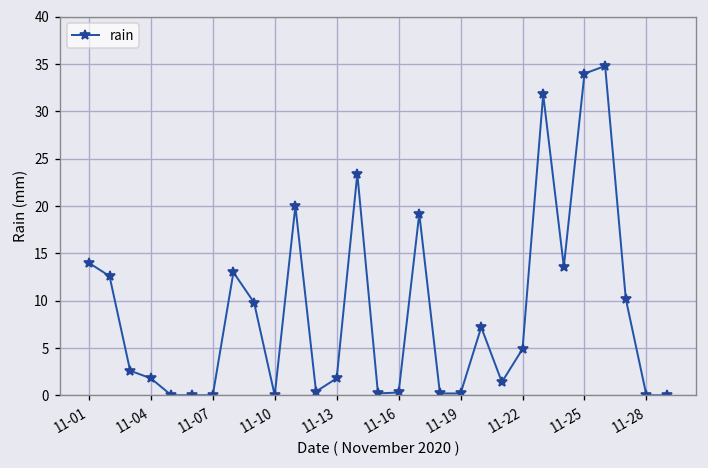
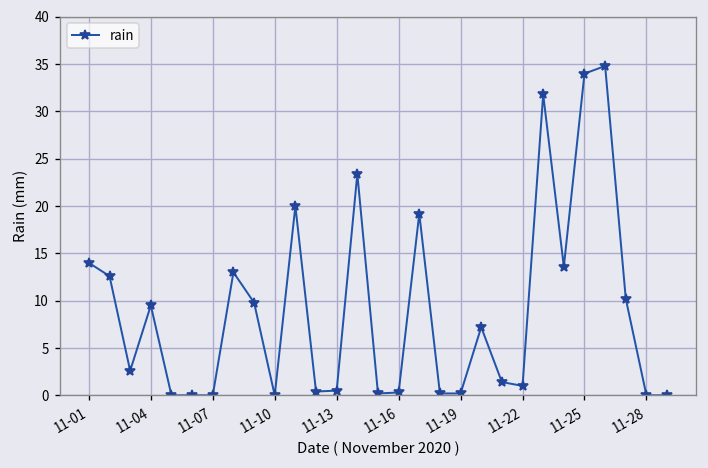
  {
    "11-01": 14,
-   "11-04": 2,
+   "11-04": 10,
    "11-07": 0,
    "11-10": 0,
-   "11-13": 2,
+   "11-13": 1,
    "11-16": 0,
    "11-19": 0,
-   "11-22": 5,
+   "11-22": 1,
    "11-25": 34,
    "11-28": 0
  }
